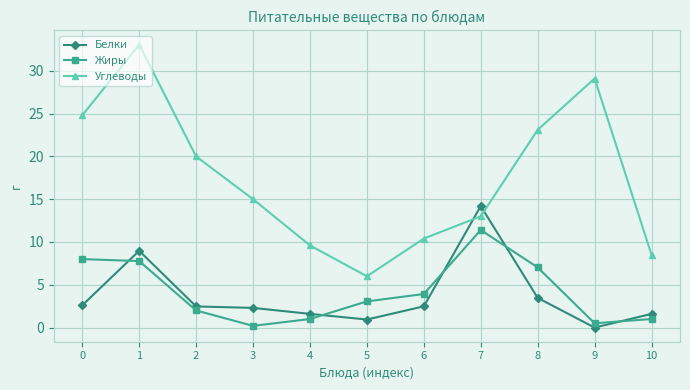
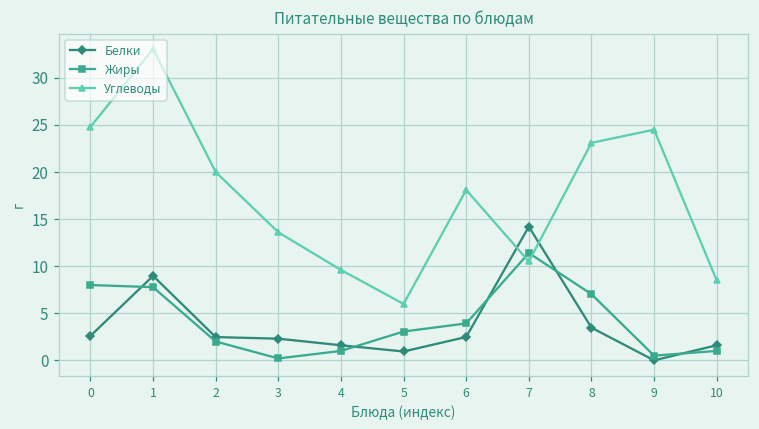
  {
    "Углеводы": {
      "0": 25,
      "2": 20,
-     "3": 15,
+     "3": 14,
      "4": 10,
      "5": 6,
-     "6": 10,
-     "7": 13,
+     "6": 18,
+     "7": 11,
      "8": 23,
-     "9": 29,
+     "9": 25,
      "10": 9
    }
  }
